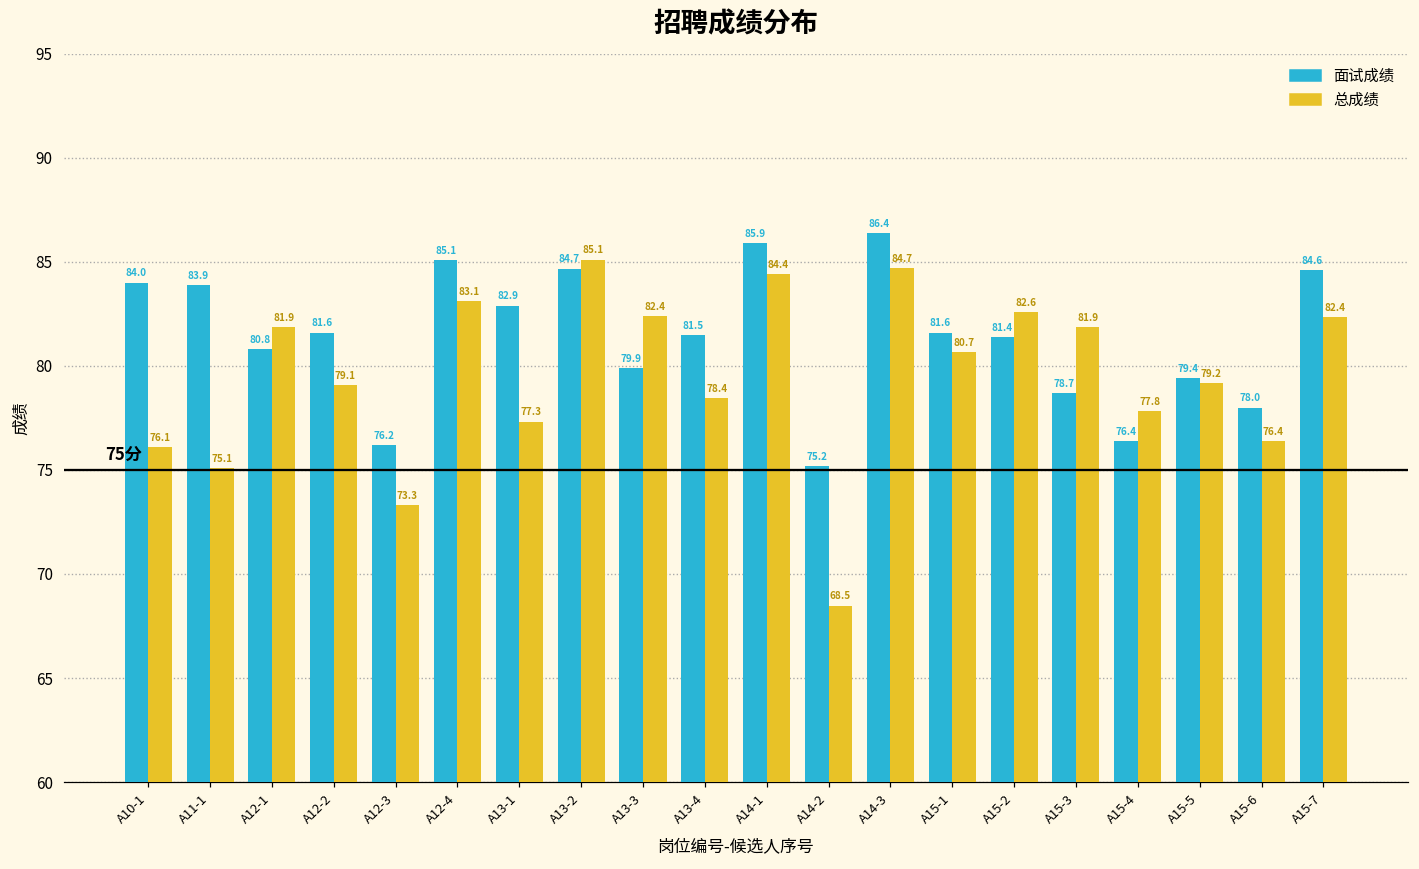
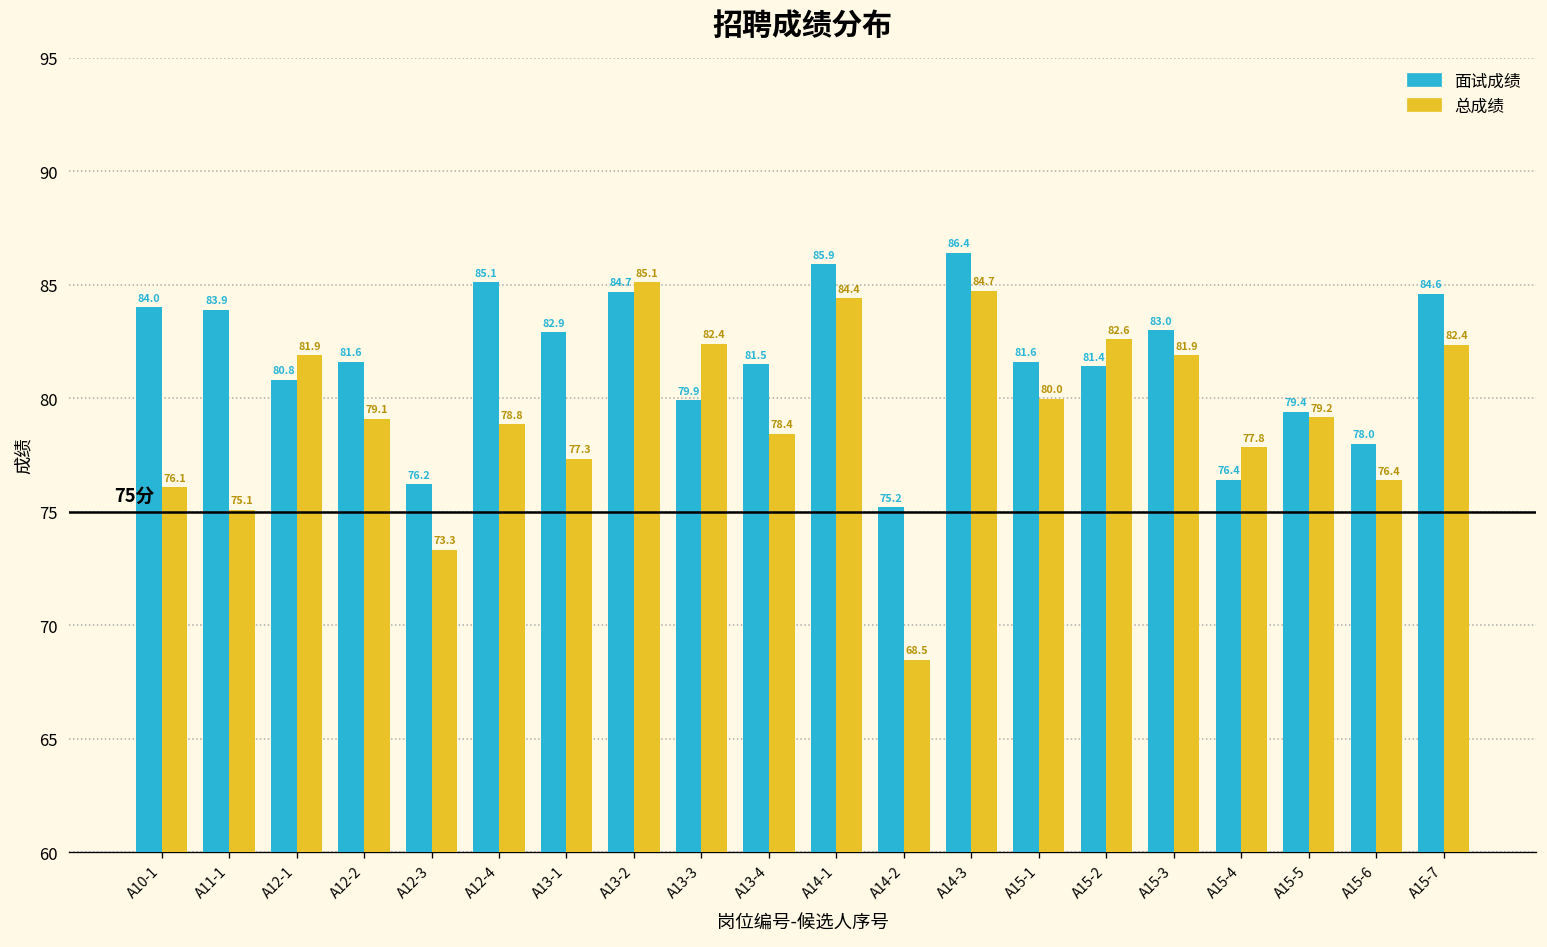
  {
    "面试成绩": {
      "A10-1": 84.0,
      "A11-1": 83.9,
      "A12-1": 80.8,
      "A12-2": 81.6,
      "A12-3": 76.2,
      "A12-4": 85.1,
      "A13-1": 82.9,
      "A13-2": 84.7,
      "A13-3": 79.9,
      "A13-4": 81.5,
      "A14-1": 85.9,
      "A14-2": 75.2,
      "A14-3": 86.4,
      "A15-1": 81.6,
      "A15-2": 81.4,
-     "A15-3": 78.7,
+     "A15-3": 83.0,
      "A15-4": 76.4,
      "A15-5": 79.4,
      "A15-6": 78.0,
      "A15-7": 84.6
    },
    "总成绩": {
      "A10-1": 76.1,
      "A11-1": 75.1,
      "A12-1": 81.9,
      "A12-2": 79.1,
      "A12-3": 73.3,
-     "A12-4": 83.1,
+     "A12-4": 78.8,
      "A13-1": 77.3,
      "A13-2": 85.1,
      "A13-3": 82.4,
      "A13-4": 78.4,
      "A14-1": 84.4,
      "A14-2": 68.5,
      "A14-3": 84.7,
-     "A15-1": 80.7,
+     "A15-1": 80.0,
      "A15-2": 82.6,
      "A15-3": 81.9,
      "A15-4": 77.8,
      "A15-5": 79.2,
      "A15-6": 76.4,
      "A15-7": 82.4
    }
  }
